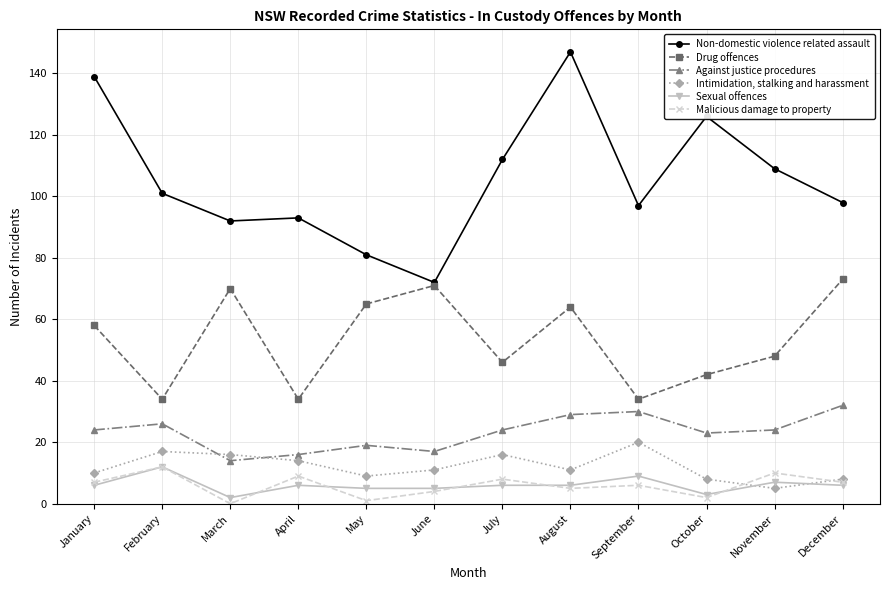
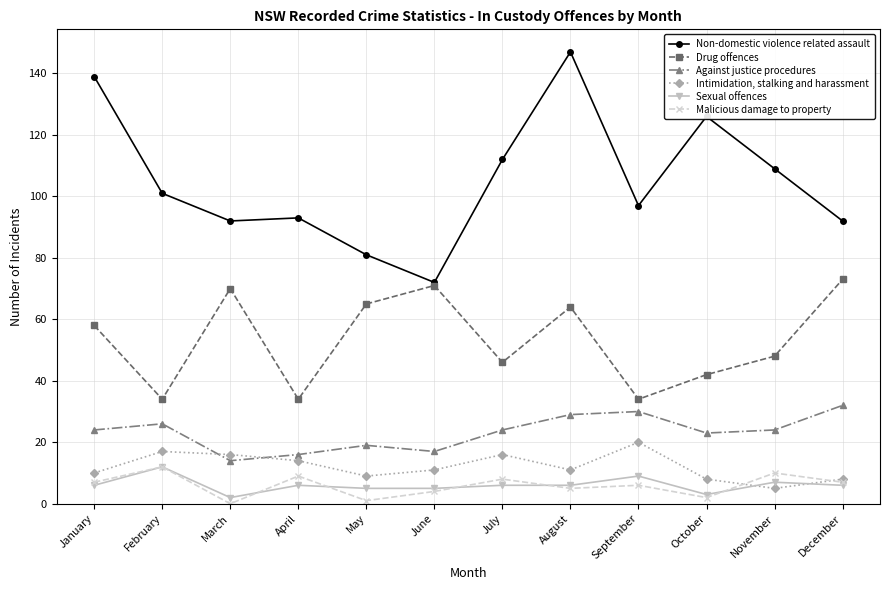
  {
    "Non-domestic violence related assault": {
      "January": 139,
      "February": 101,
      "March": 92,
      "April": 93,
      "May": 81,
      "June": 72,
      "July": 112,
      "August": 147,
      "September": 97,
      "November": 109,
-     "December": 98
+     "December": 92
    }
  }
